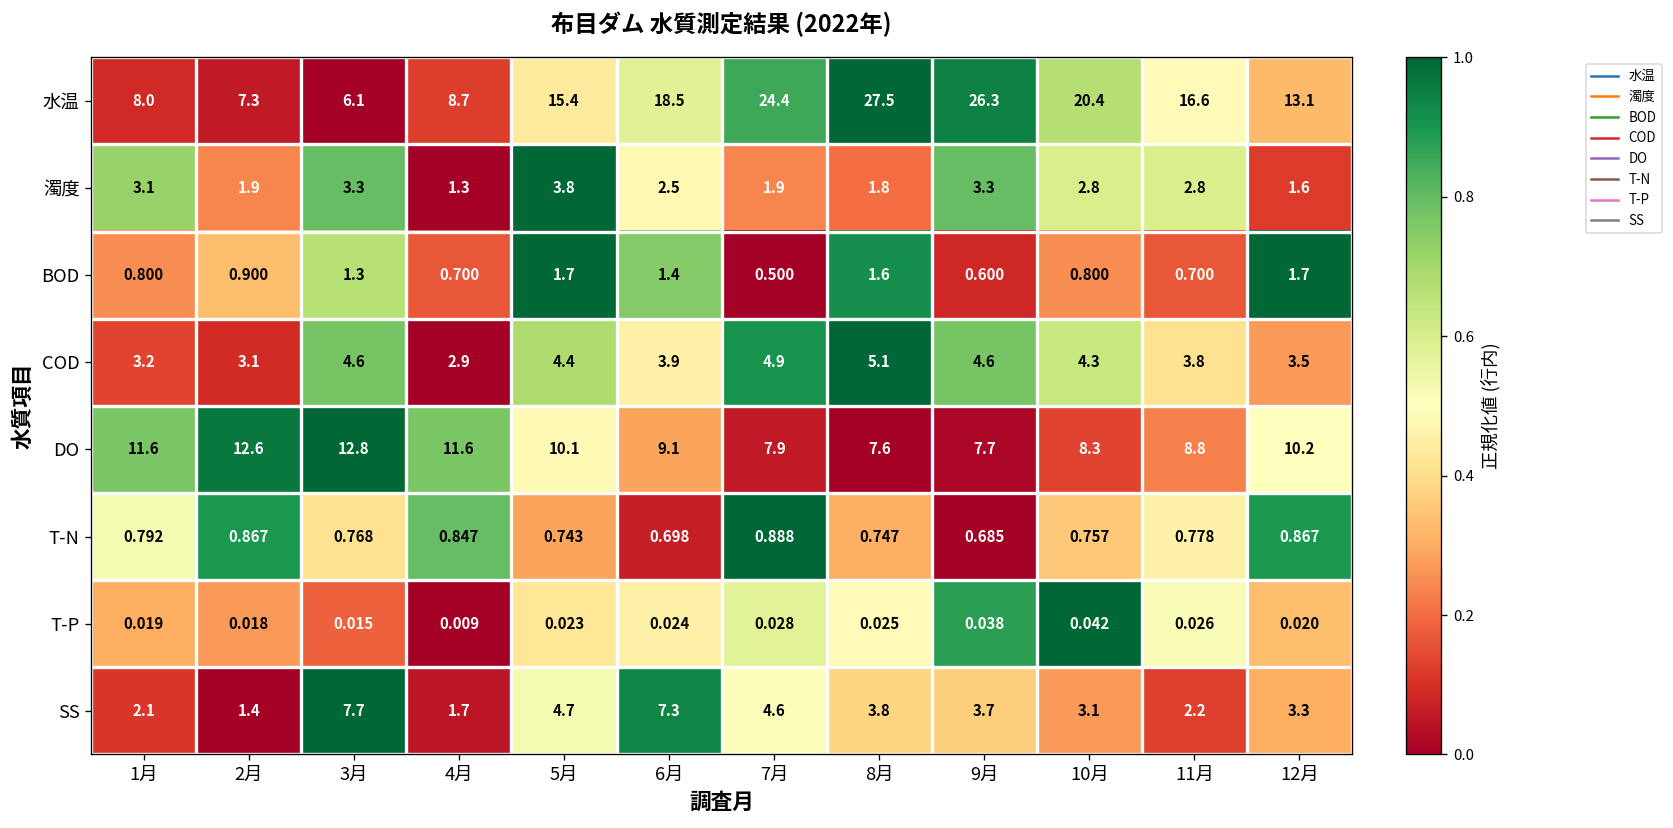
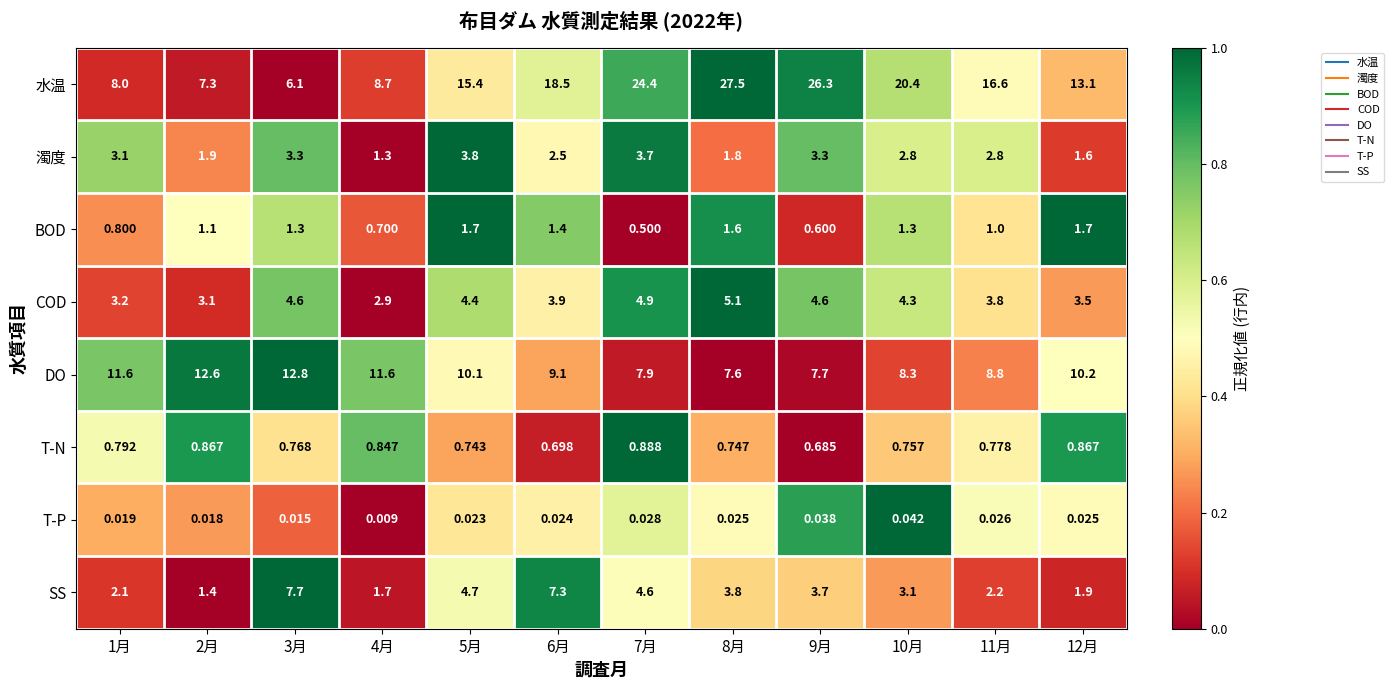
  {
    "水温": {
      "1月": 8.0,
      "2月": 7.3,
      "3月": 6.1,
      "4月": 8.7,
      "5月": 15.4,
      "6月": 18.5,
      "7月": 24.4,
      "8月": 27.5,
      "9月": 26.3,
      "10月": 20.4,
      "11月": 16.6,
      "12月": 13.1
    },
    "濁度": {
      "1月": 3.1,
      "2月": 1.9,
      "3月": 3.3,
      "4月": 1.3,
      "5月": 3.8,
      "6月": 2.5,
-     "7月": 1.9,
+     "7月": 3.7,
      "8月": 1.8,
      "9月": 3.3,
      "10月": 2.8,
      "11月": 2.8,
      "12月": 1.6
    },
    "BOD": {
      "1月": 0.800,
-     "2月": 0.900,
+     "2月": 1.1,
      "3月": 1.3,
      "4月": 0.700,
      "5月": 1.7,
      "6月": 1.4,
      "7月": 0.500,
      "8月": 1.6,
      "9月": 0.600,
-     "10月": 0.800,
-     "11月": 0.700,
+     "10月": 1.3,
+     "11月": 1.0,
      "12月": 1.7
    },
    "COD": {
      "1月": 3.2,
      "2月": 3.1,
      "3月": 4.6,
      "4月": 2.9,
      "5月": 4.4,
      "6月": 3.9,
      "7月": 4.9,
      "8月": 5.1,
      "9月": 4.6,
      "10月": 4.3,
      "11月": 3.8,
      "12月": 3.5
    },
    "DO": {
      "1月": 11.6,
      "2月": 12.6,
      "3月": 12.8,
      "4月": 11.6,
      "5月": 10.1,
      "6月": 9.1,
      "7月": 7.9,
      "8月": 7.6,
      "9月": 7.7,
      "10月": 8.3,
      "11月": 8.8,
      "12月": 10.2
    },
    "T-N": {
      "1月": 0.792,
      "2月": 0.867,
      "3月": 0.768,
      "4月": 0.847,
      "5月": 0.743,
      "6月": 0.698,
      "7月": 0.888,
      "8月": 0.747,
      "9月": 0.685,
      "10月": 0.757,
      "11月": 0.778,
      "12月": 0.867
    },
    "T-P": {
      "1月": 0.019,
      "2月": 0.018,
      "3月": 0.015,
      "4月": 0.009,
      "5月": 0.023,
      "6月": 0.024,
      "7月": 0.028,
      "8月": 0.025,
      "9月": 0.038,
      "10月": 0.042,
      "11月": 0.026,
-     "12月": 0.020
+     "12月": 0.025
    },
    "SS": {
      "1月": 2.1,
      "2月": 1.4,
      "3月": 7.7,
      "4月": 1.7,
      "5月": 4.7,
      "6月": 7.3,
      "7月": 4.6,
      "8月": 3.8,
      "9月": 3.7,
      "10月": 3.1,
      "11月": 2.2,
-     "12月": 3.3
+     "12月": 1.9
    }
  }
